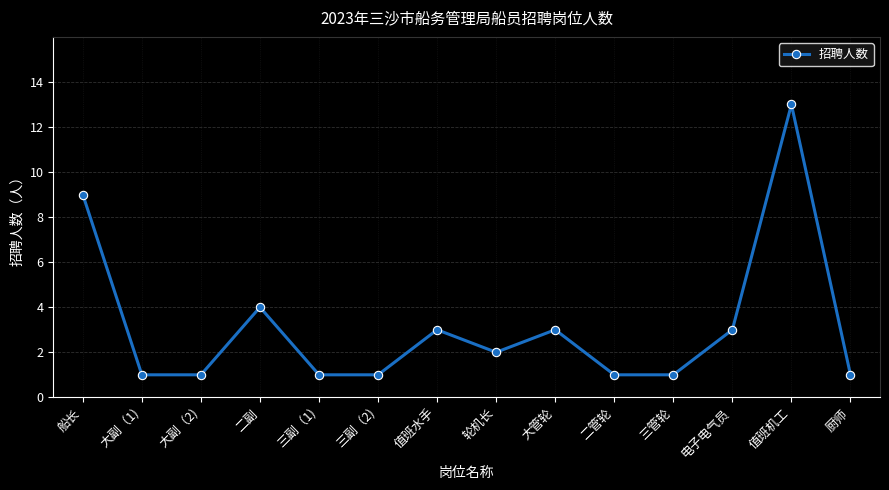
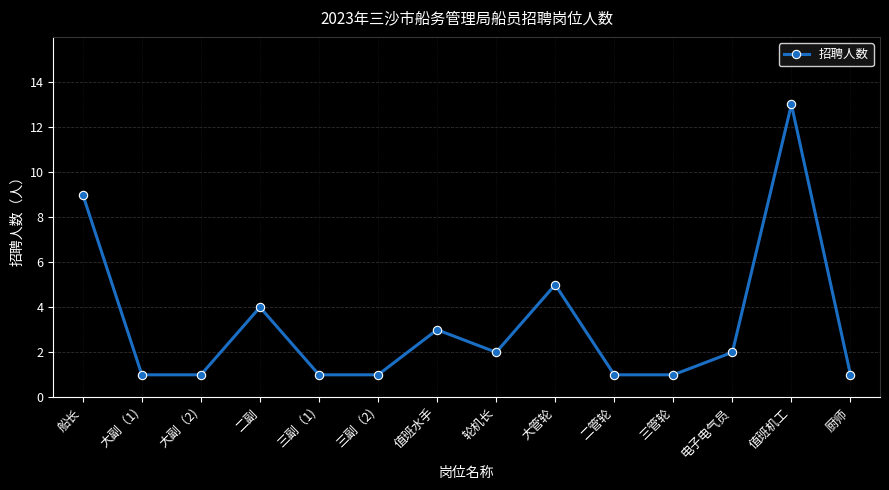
  {
    "船长": 9,
    "大副（1)": 1,
    "大副（2)": 1,
    "二副": 4,
    "三副（1)": 1,
    "三副（2)": 1,
    "值班水手": 3,
    "轮机长": 2,
-   "大管轮": 3,
+   "大管轮": 5,
    "二管轮": 1,
    "三管轮": 1,
-   "电子电气员": 3,
+   "电子电气员": 2,
    "值班机工": 13,
    "厨师": 1
  }
